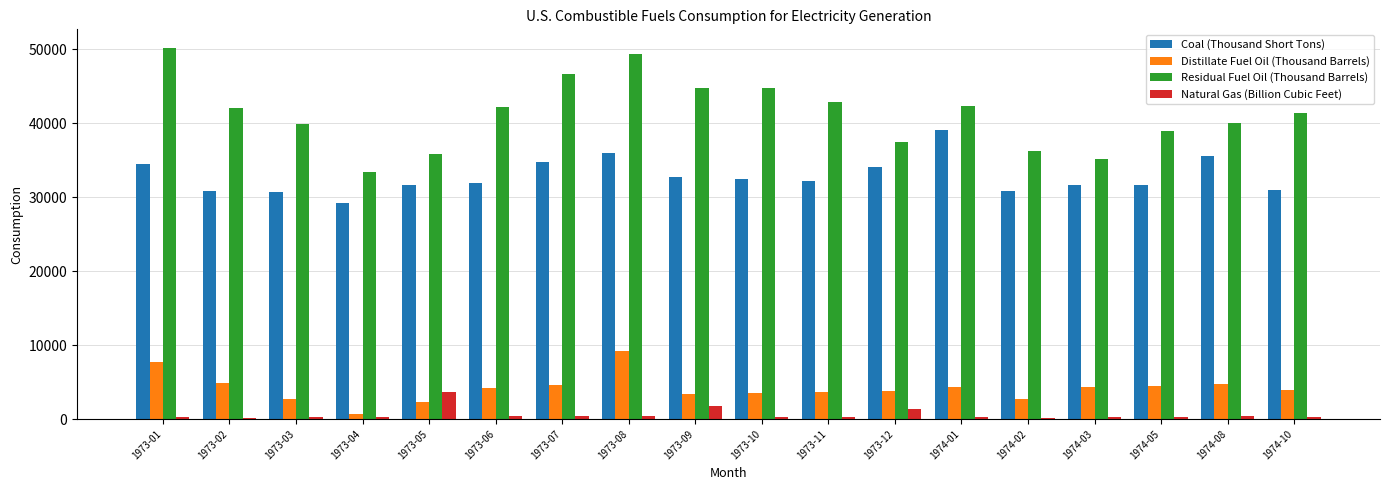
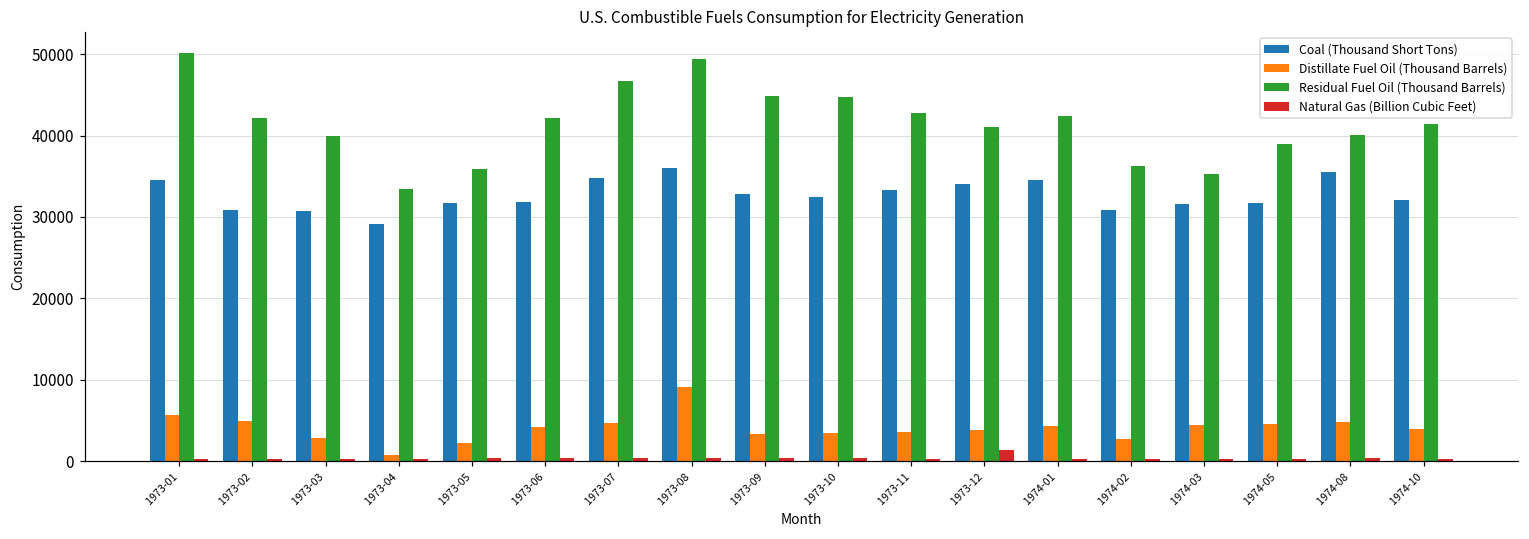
  {
    "Coal (Thousand Short Tons)": {
      "1973-01": 35000,
      "1973-02": 31000,
      "1973-03": 31000,
      "1973-04": 29000,
      "1973-05": 32000,
      "1973-06": 32000,
      "1973-07": 35000,
      "1973-08": 36000,
      "1973-09": 33000,
      "1973-10": 32000,
-     "1973-11": 32000,
+     "1973-11": 33000,
      "1973-12": 34000,
-     "1974-01": 39000,
+     "1974-01": 35000,
      "1974-02": 31000,
      "1974-03": 32000,
      "1974-05": 32000,
      "1974-08": 36000,
-     "1974-10": 31000
+     "1974-10": 32000
    },
    "Distillate Fuel Oil (Thousand Barrels)": {
-     "1973-01": 8000,
+     "1973-01": 6000,
      "1973-02": 5000,
      "1973-03": 3000,
      "1973-04": 1000,
      "1973-05": 2000,
      "1973-06": 4000,
      "1973-07": 5000,
      "1973-08": 9000,
      "1973-09": 3000,
      "1973-10": 3000,
      "1973-11": 4000,
      "1973-12": 4000,
      "1974-01": 4000,
      "1974-02": 3000,
      "1974-03": 4000,
      "1974-05": 5000,
      "1974-08": 5000,
      "1974-10": 4000
    },
    "Residual Fuel Oil (Thousand Barrels)": {
      "1973-01": 50000,
      "1973-02": 42000,
      "1973-03": 40000,
      "1973-04": 33000,
      "1973-05": 36000,
      "1973-06": 42000,
      "1973-07": 47000,
      "1973-08": 49000,
      "1973-09": 45000,
      "1973-10": 45000,
      "1973-11": 43000,
-     "1973-12": 38000,
+     "1973-12": 41000,
      "1974-01": 42000,
      "1974-02": 36000,
      "1974-03": 35000,
      "1974-05": 39000,
      "1974-08": 40000,
      "1974-10": 41000
    },
    "Natural Gas (Billion Cubic Feet)": {
-     "1973-05": 4000,
+     "1973-05": 0,
      "1973-06": 0,
      "1973-07": 0,
      "1973-08": 0,
-     "1973-09": 2000,
+     "1973-09": 0,
      "1973-12": 1000,
      "1974-08": 0
    }
  }
